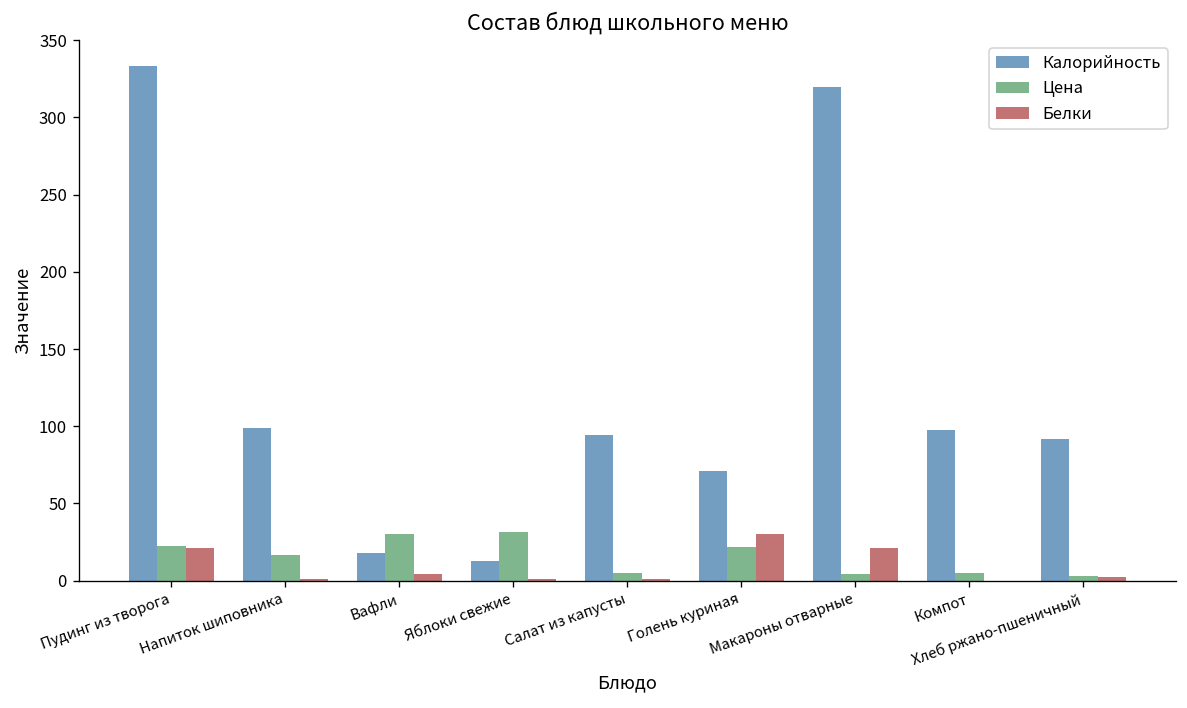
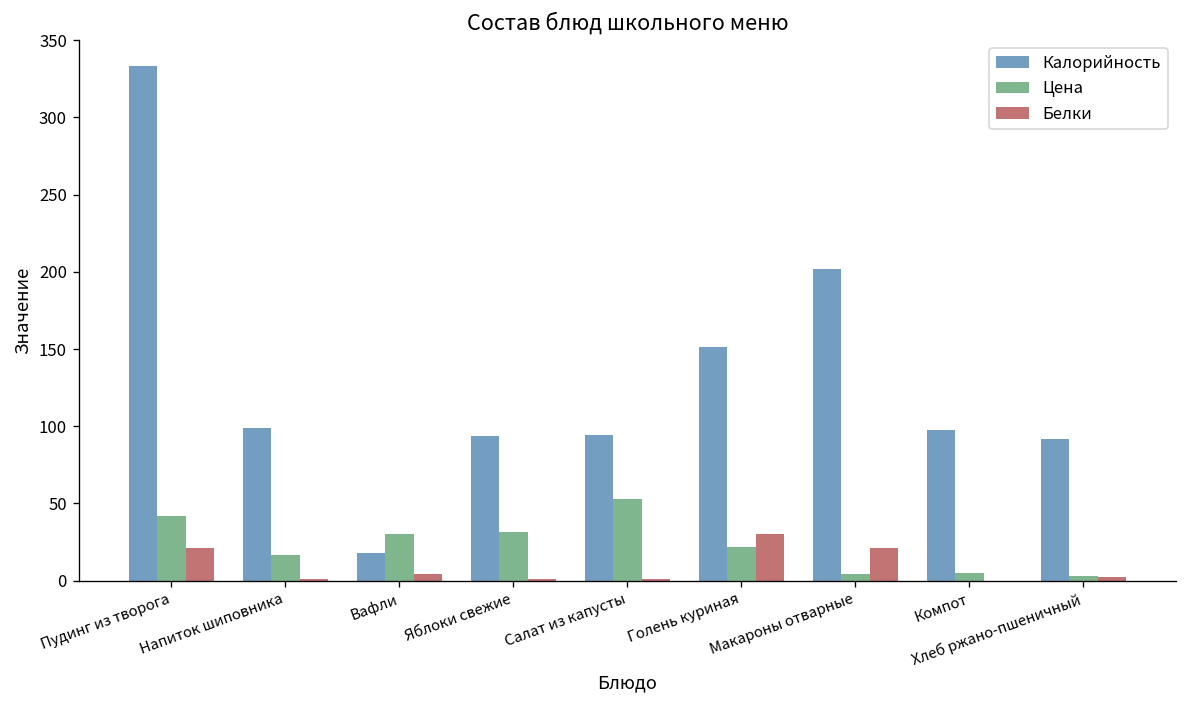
  {
    "Калорийность": {
      "Пудинг из творога": 334,
      "Напиток шиповника": 99,
      "Вафли": 18,
-     "Яблоки свежие": 13,
+     "Яблоки свежие": 94,
      "Салат из капусты": 94,
-     "Голень куриная": 71,
-     "Макароны отварные": 320,
+     "Голень куриная": 151,
+     "Макароны отварные": 202,
      "Компот": 98,
      "Хлеб ржано-пшеничный": 92
    },
    "Цена": {
-     "Пудинг из творога": 23,
+     "Пудинг из творога": 42,
      "Напиток шиповника": 16,
      "Вафли": 30,
      "Яблоки свежие": 32,
-     "Салат из капусты": 5,
+     "Салат из капусты": 53,
      "Голень куриная": 22,
      "Макароны отварные": 4,
      "Компот": 5,
      "Хлеб ржано-пшеничный": 3
    },
    "Белки": {
      "Пудинг из творога": 21,
      "Вафли": 4,
      "Голень куриная": 30,
      "Макароны отварные": 21,
      "Компот": 0,
      "Хлеб ржано-пшеничный": 2
    }
  }
